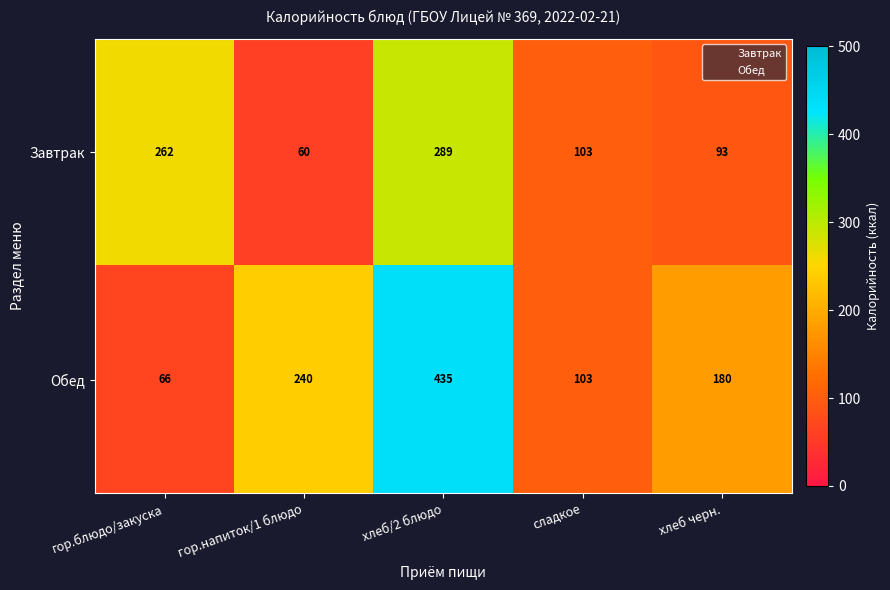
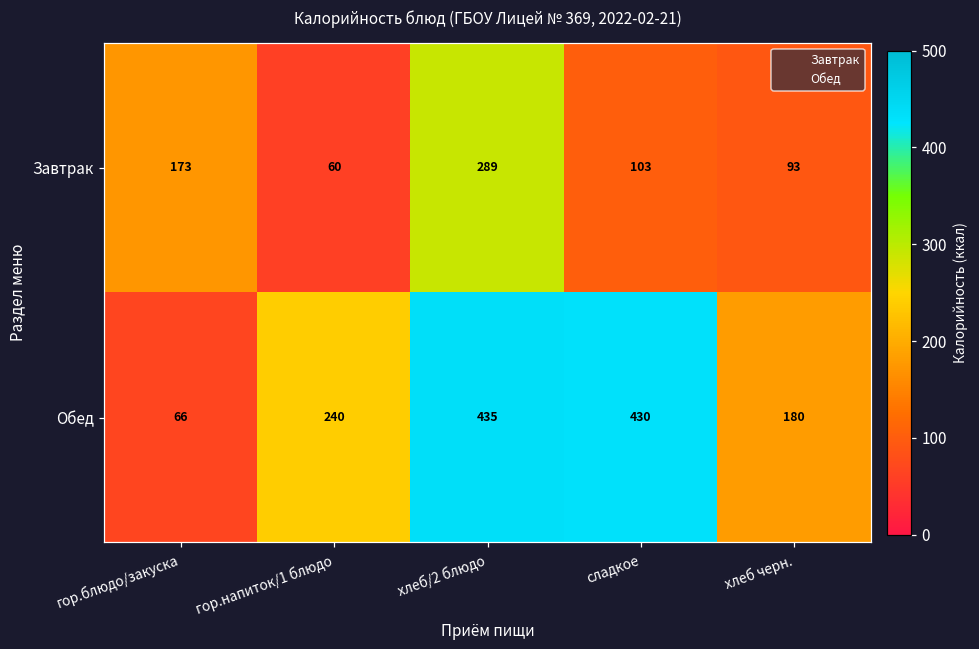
  {
    "Завтрак": {
-     "гор.блюдо/закуска": 262,
+     "гор.блюдо/закуска": 173,
      "гор.напиток/1 блюдо": 60,
      "хлеб/2 блюдо": 289,
      "сладкое": 103,
      "хлеб черн.": 93
    },
    "Обед": {
      "гор.блюдо/закуска": 66,
      "гор.напиток/1 блюдо": 240,
      "хлеб/2 блюдо": 435,
-     "сладкое": 103,
+     "сладкое": 430,
      "хлеб черн.": 180
    }
  }
